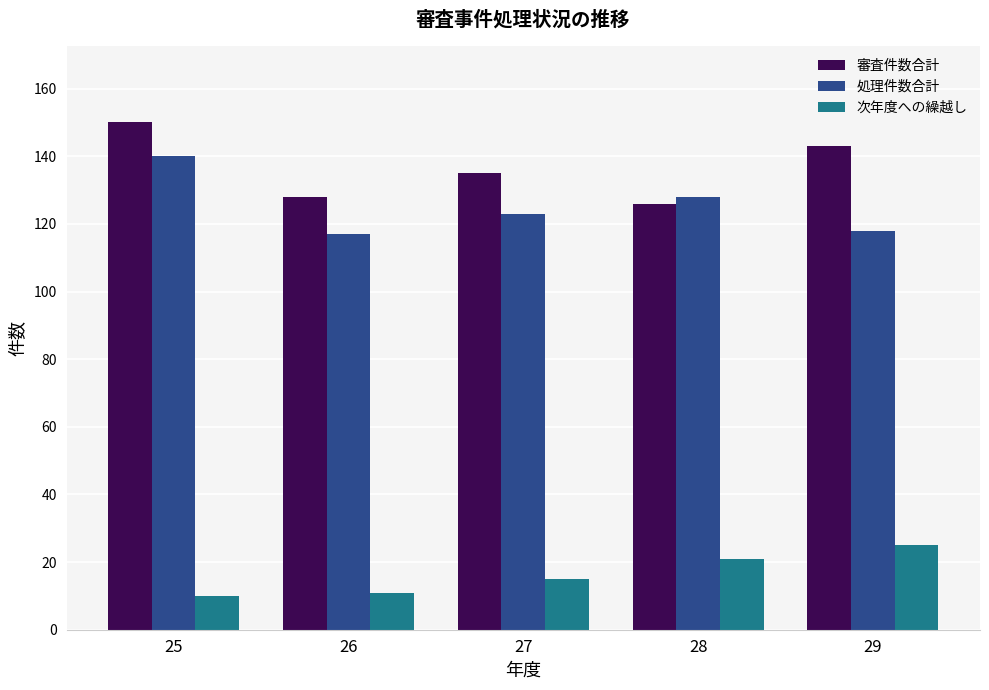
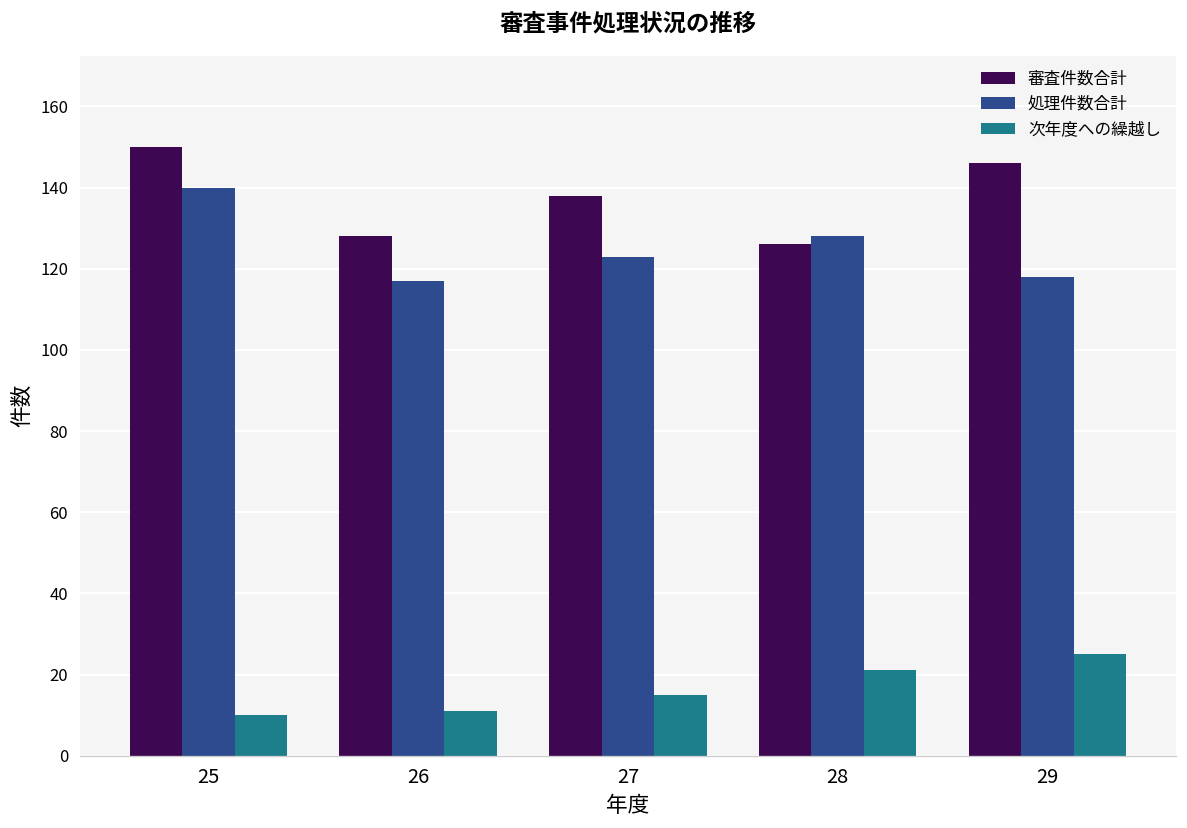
  {
    "審査件数合計": {
      "25": 150,
      "26": 128,
-     "27": 135,
+     "27": 138,
      "28": 126,
-     "29": 143
+     "29": 146
    }
  }
